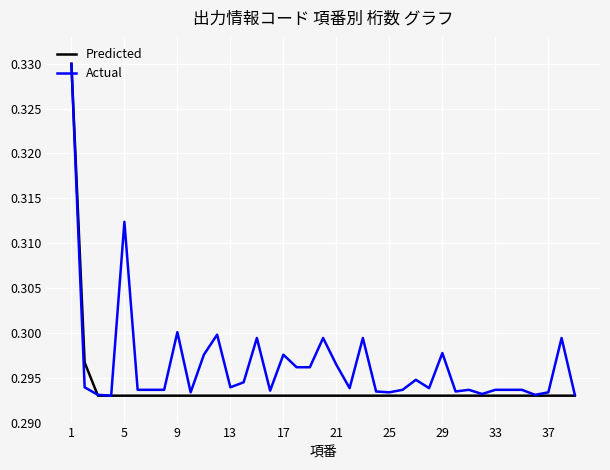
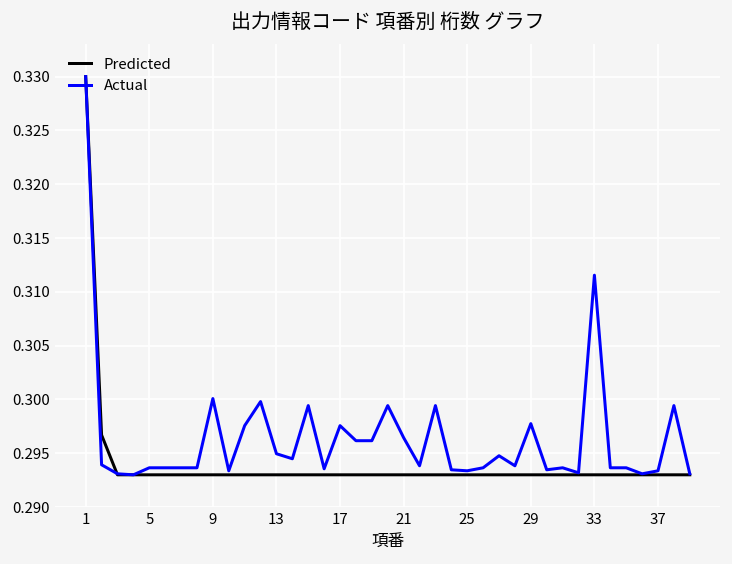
  {
    "Predicted": {
      "5": 0.293,
      "9": 0.293,
      "13": 0.293,
      "17": 0.293,
      "21": 0.293,
      "25": 0.293,
      "29": 0.293,
      "33": 0.293,
      "37": 0.293
    },
    "Actual": {
-     "5": 0.312,
+     "5": 0.294,
      "9": 0.300,
-     "13": 0.294,
+     "13": 0.295,
      "17": 0.298,
      "21": 0.296,
      "25": 0.293,
      "29": 0.298,
-     "33": 0.294,
+     "33": 0.312,
      "37": 0.293
    }
  }
